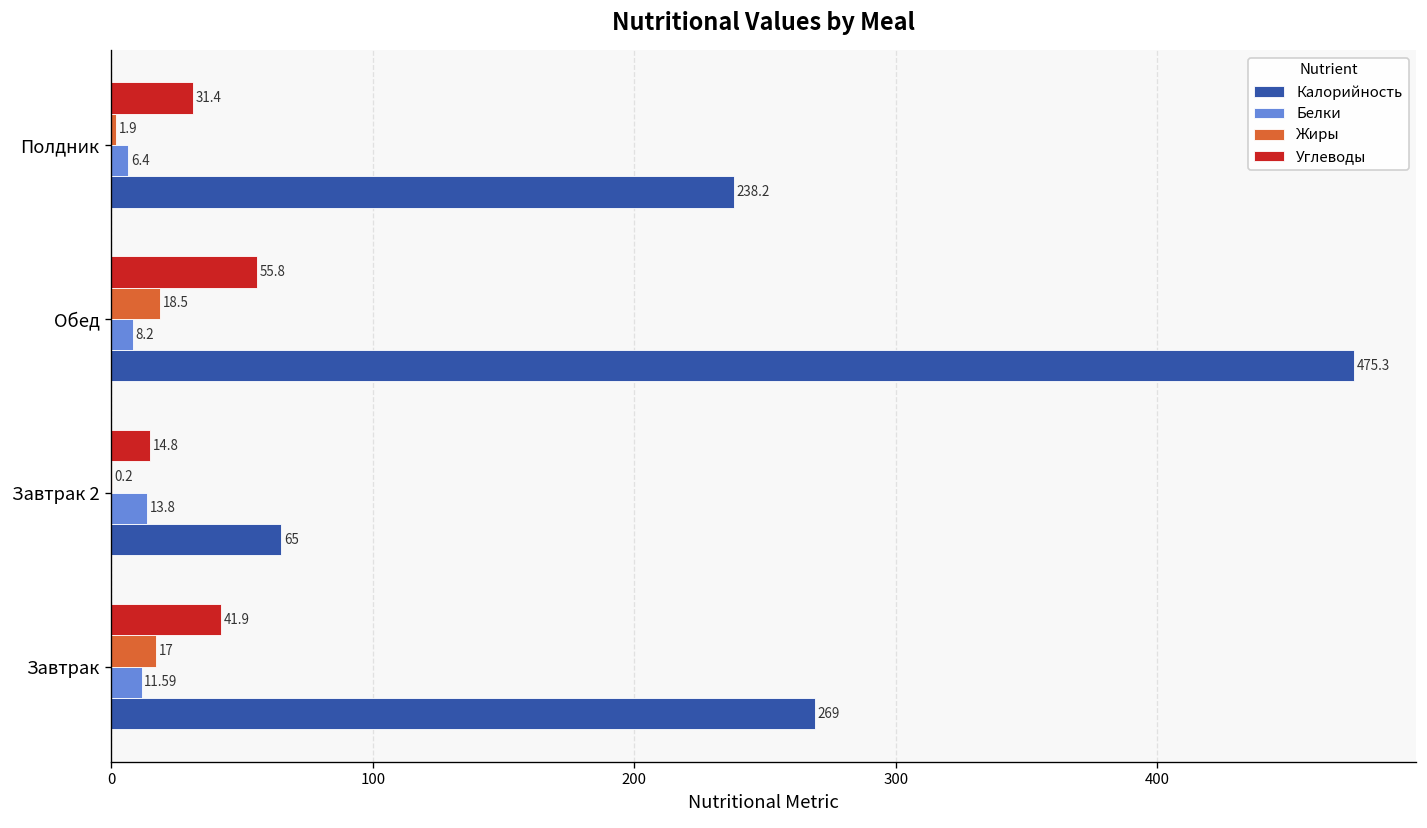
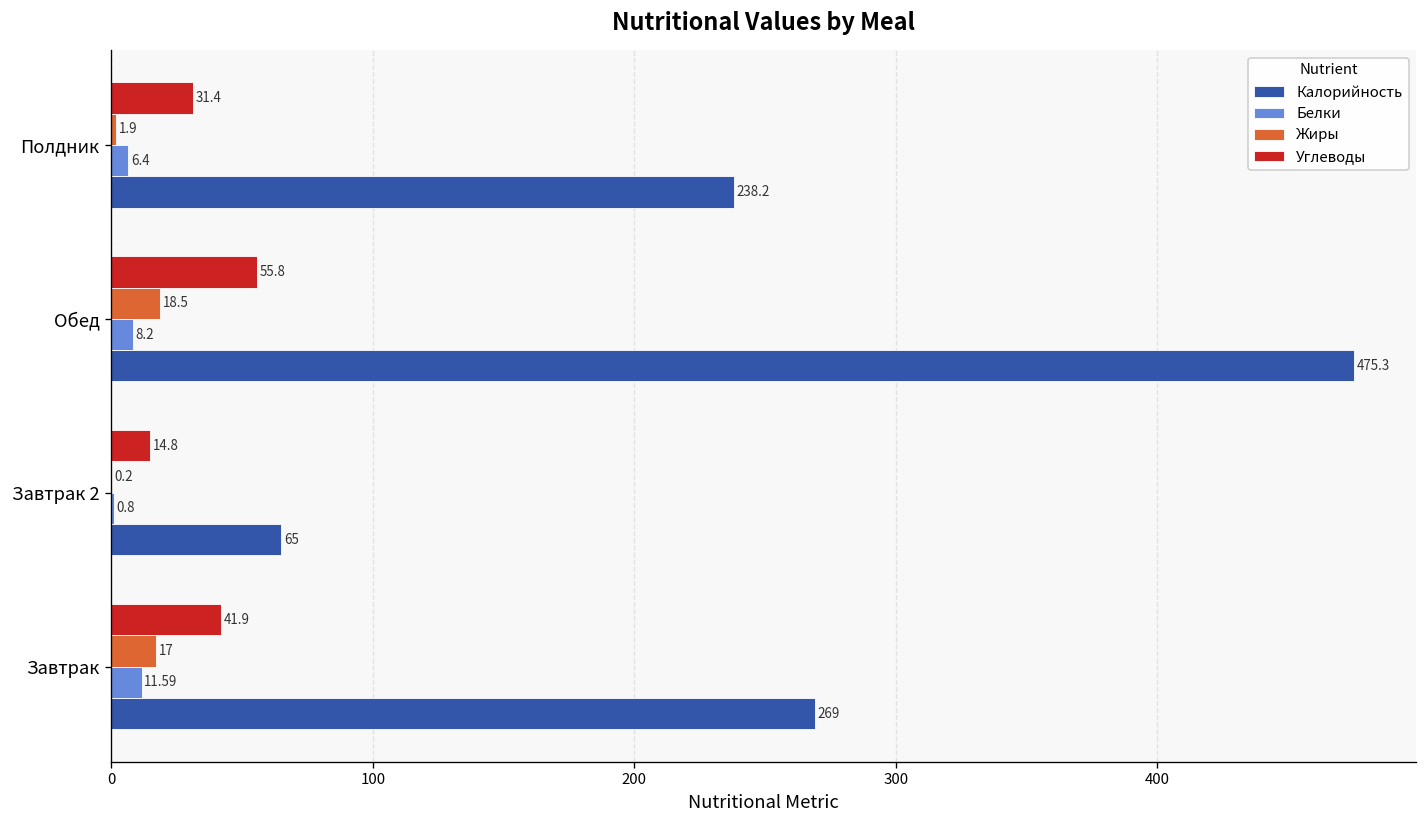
  {
    "Калорийность": {
      "Полдник": 238.2,
      "Обед": 475.3,
      "Завтрак 2": 65,
      "Завтрак": 269
    },
    "Белки": {
      "Полдник": 6.4,
      "Обед": 8.2,
-     "Завтрак 2": 13.8,
+     "Завтрак 2": 0.8,
      "Завтрак": 11.59
    },
    "Жиры": {
      "Полдник": 1.9,
      "Обед": 18.5,
      "Завтрак 2": 0.2,
      "Завтрак": 17
    },
    "Углеводы": {
      "Полдник": 31.4,
      "Обед": 55.8,
      "Завтрак 2": 14.8,
      "Завтрак": 41.9
    }
  }
